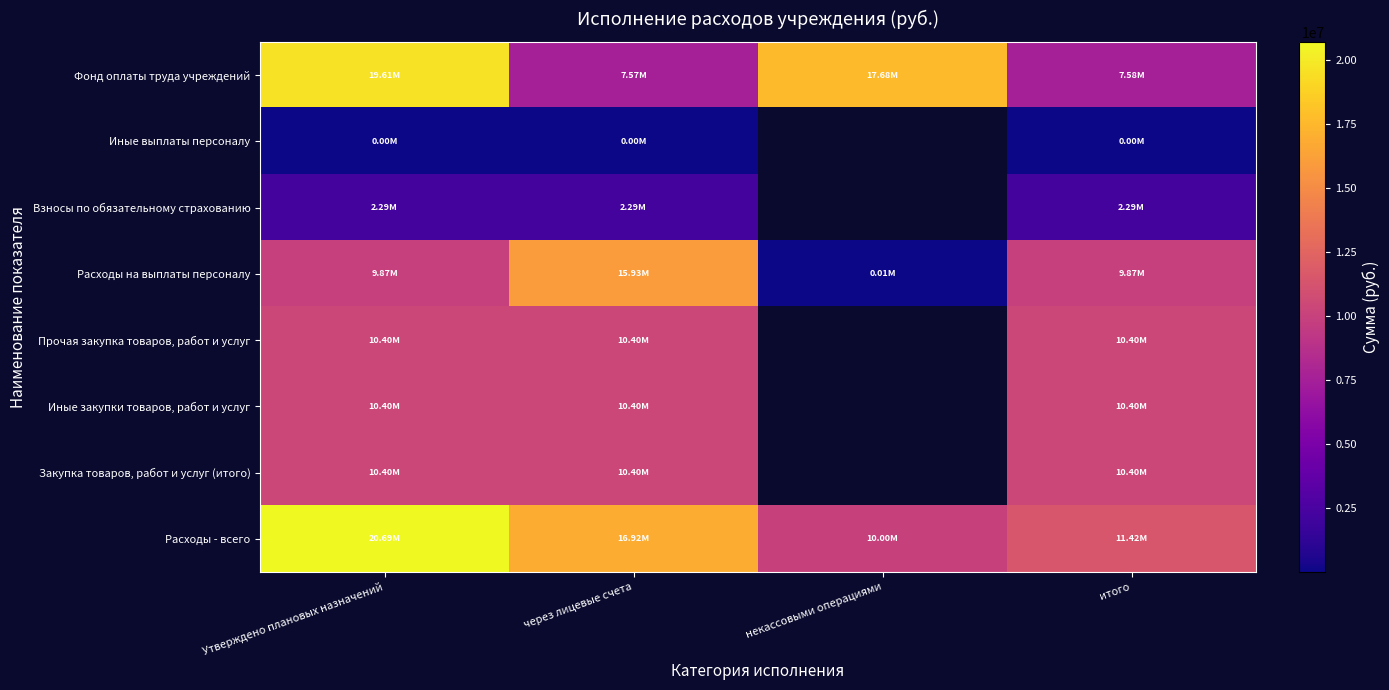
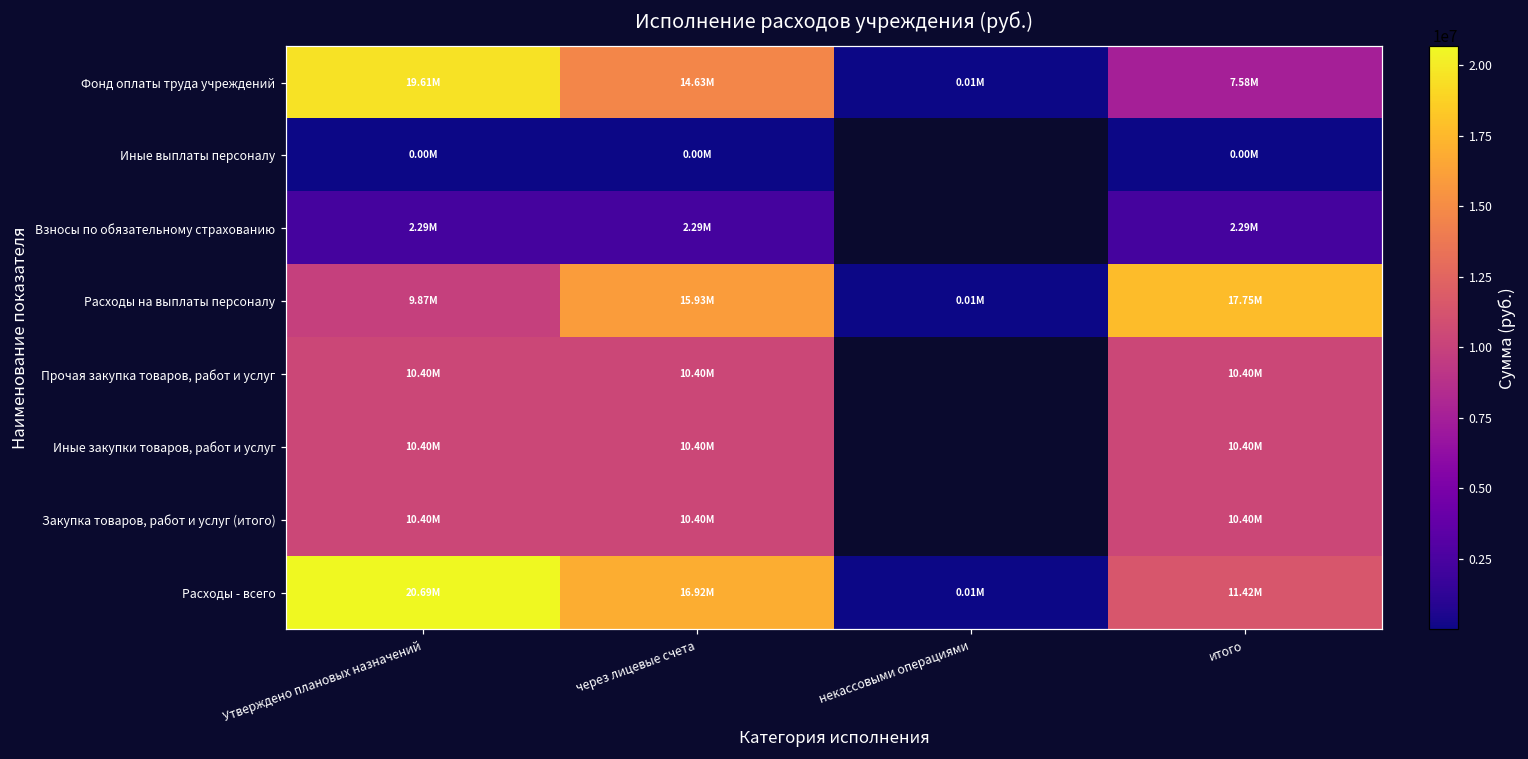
  {
    "Фонд оплаты труда учреждений": {
      "Утверждено плановых назначений": "19.61M",
-     "через лицевые счета": "7.57M",
-     "некассовыми операциями": "17.68M",
+     "через лицевые счета": "14.63M",
+     "некассовыми операциями": "0.01M",
      "итого": "7.58M"
    },
    "Иные выплаты персоналу": {
      "Утверждено плановых назначений": "0.00M",
      "через лицевые счета": "0.00M",
      "итого": "0.00M"
    },
    "Взносы по обязательному страхованию": {
      "Утверждено плановых назначений": "2.29M",
      "через лицевые счета": "2.29M",
      "итого": "2.29M"
    },
    "Расходы на выплаты персоналу": {
      "Утверждено плановых назначений": "9.87M",
      "через лицевые счета": "15.93M",
      "некассовыми операциями": "0.01M",
-     "итого": "9.87M"
+     "итого": "17.75M"
    },
    "Прочая закупка товаров, работ и услуг": {
      "Утверждено плановых назначений": "10.40M",
      "через лицевые счета": "10.40M",
      "итого": "10.40M"
    },
    "Иные закупки товаров, работ и услуг": {
      "Утверждено плановых назначений": "10.40M",
      "через лицевые счета": "10.40M",
      "итого": "10.40M"
    },
    "Закупка товаров, работ и услуг (итого)": {
      "Утверждено плановых назначений": "10.40M",
      "через лицевые счета": "10.40M",
      "итого": "10.40M"
    },
    "Расходы - всего": {
      "Утверждено плановых назначений": "20.69M",
      "через лицевые счета": "16.92M",
-     "некассовыми операциями": "10.00M",
+     "некассовыми операциями": "0.01M",
      "итого": "11.42M"
    }
  }
